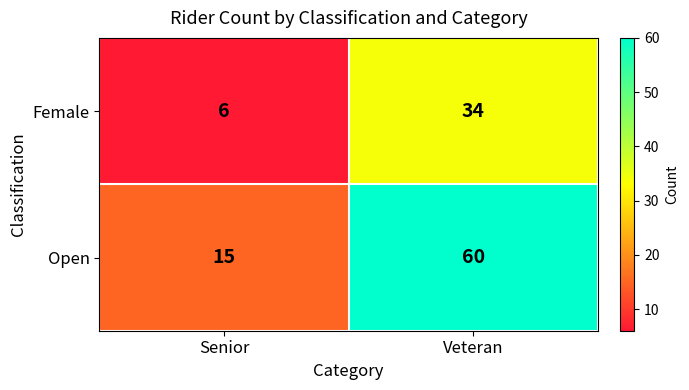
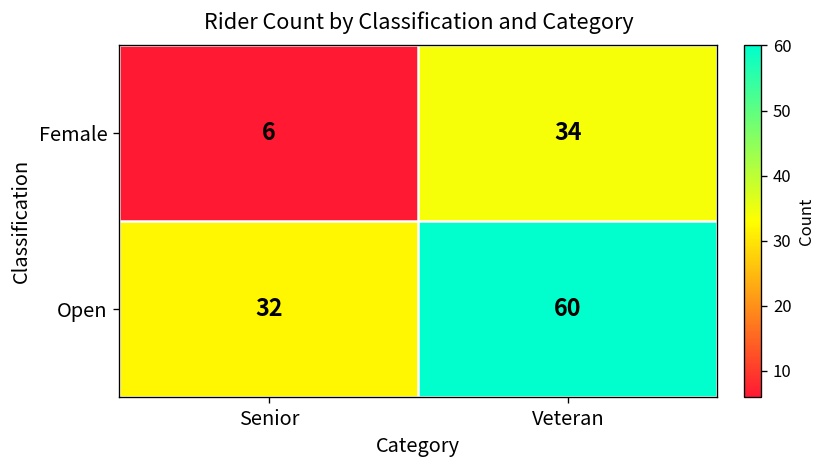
  {
    "Female": {
      "Senior": 6,
      "Veteran": 34
    },
    "Open": {
-     "Senior": 15,
+     "Senior": 32,
      "Veteran": 60
    }
  }
